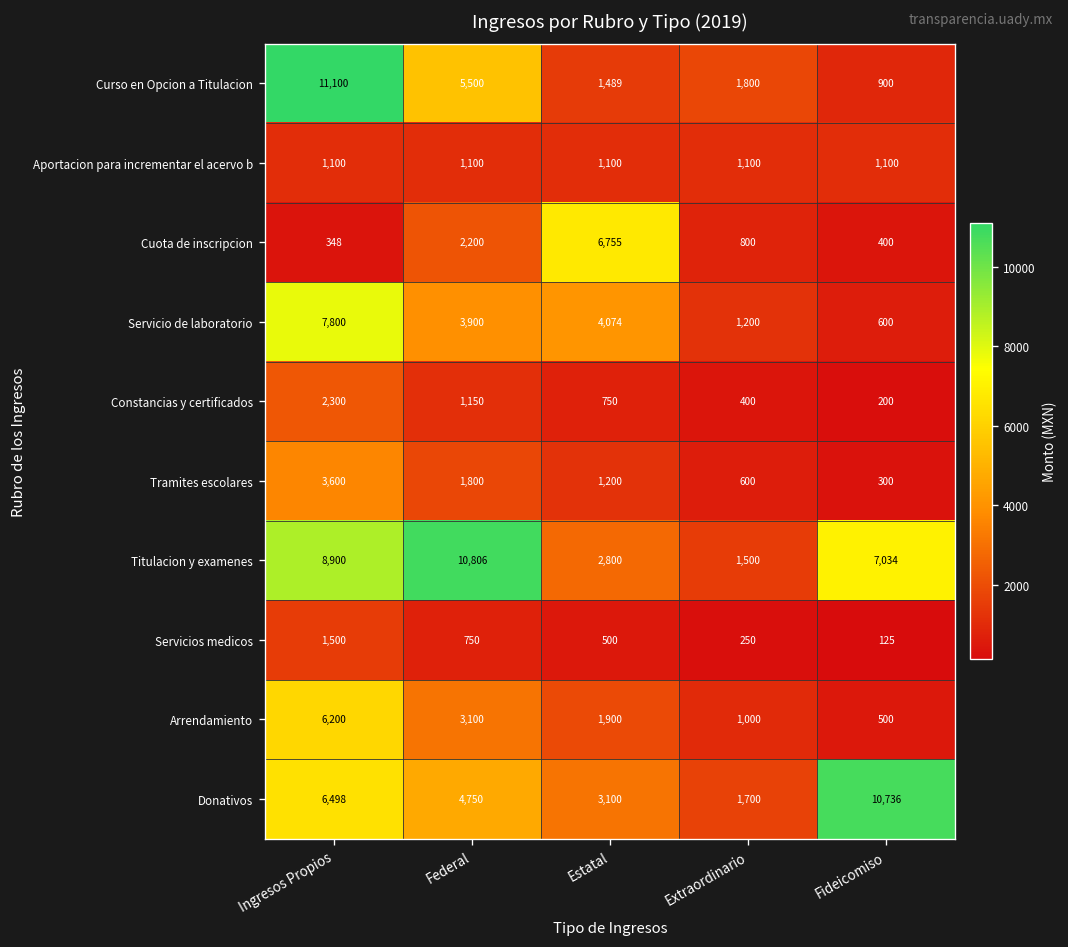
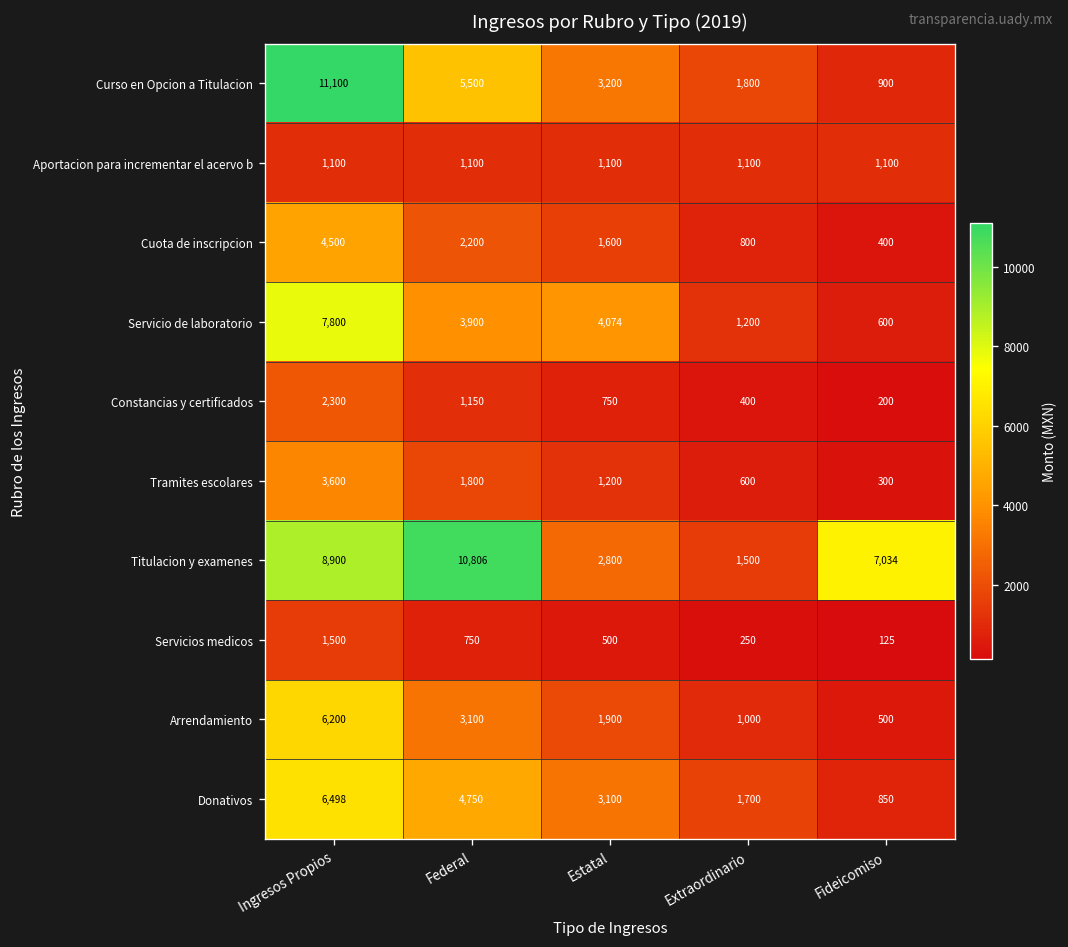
  {
    "Curso en Opcion a Titulacion": {
      "Ingresos Propios": "11,100",
      "Federal": "5,500",
-     "Estatal": "1,489",
+     "Estatal": "3,200",
      "Extraordinario": "1,800",
      "Fideicomiso": "900"
    },
    "Aportacion para incrementar el acervo b": {
      "Ingresos Propios": "1,100",
      "Federal": "1,100",
      "Estatal": "1,100",
      "Extraordinario": "1,100",
      "Fideicomiso": "1,100"
    },
    "Cuota de inscripcion": {
-     "Ingresos Propios": "348",
+     "Ingresos Propios": "4,500",
      "Federal": "2,200",
-     "Estatal": "6,755",
+     "Estatal": "1,600",
      "Extraordinario": "800",
      "Fideicomiso": "400"
    },
    "Servicio de laboratorio": {
      "Ingresos Propios": "7,800",
      "Federal": "3,900",
      "Estatal": "4,074",
      "Extraordinario": "1,200",
      "Fideicomiso": "600"
    },
    "Constancias y certificados": {
      "Ingresos Propios": "2,300",
      "Federal": "1,150",
      "Estatal": "750",
      "Extraordinario": "400",
      "Fideicomiso": "200"
    },
    "Tramites escolares": {
      "Ingresos Propios": "3,600",
      "Federal": "1,800",
      "Estatal": "1,200",
      "Extraordinario": "600",
      "Fideicomiso": "300"
    },
    "Titulacion y examenes": {
      "Ingresos Propios": "8,900",
      "Federal": "10,806",
      "Estatal": "2,800",
      "Extraordinario": "1,500",
      "Fideicomiso": "7,034"
    },
    "Servicios medicos": {
      "Ingresos Propios": "1,500",
      "Federal": "750",
      "Estatal": "500",
      "Extraordinario": "250",
      "Fideicomiso": "125"
    },
    "Arrendamiento": {
      "Ingresos Propios": "6,200",
      "Federal": "3,100",
      "Estatal": "1,900",
      "Extraordinario": "1,000",
      "Fideicomiso": "500"
    },
    "Donativos": {
      "Ingresos Propios": "6,498",
      "Federal": "4,750",
      "Estatal": "3,100",
      "Extraordinario": "1,700",
-     "Fideicomiso": "10,736"
+     "Fideicomiso": "850"
    }
  }
